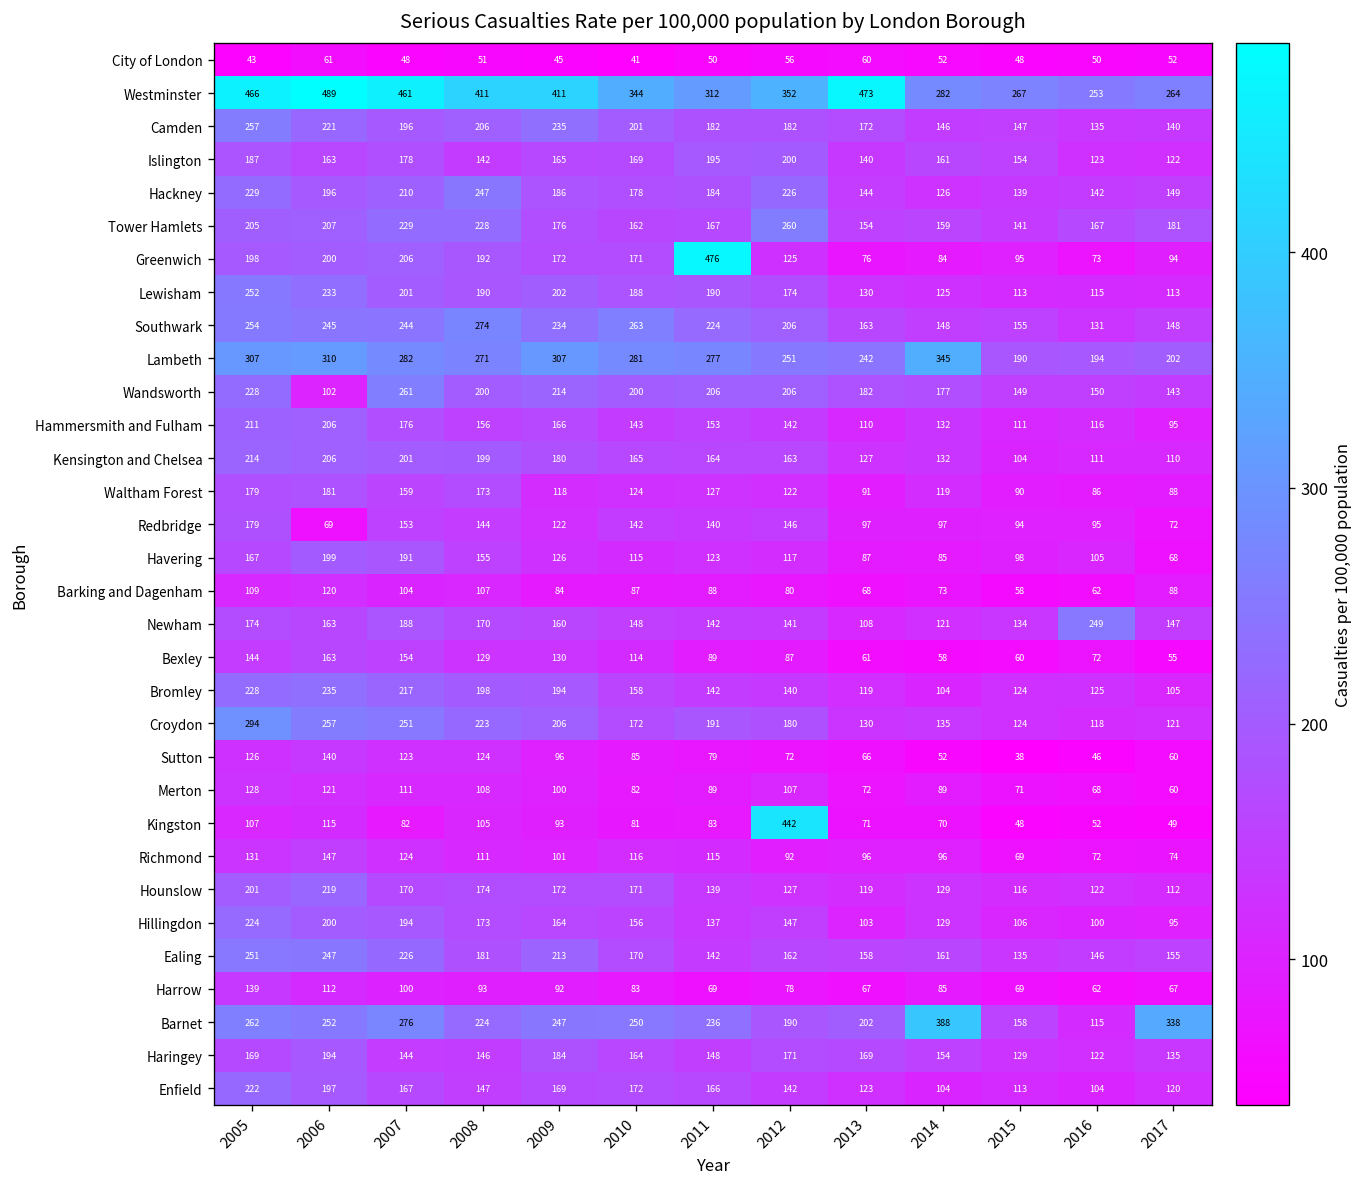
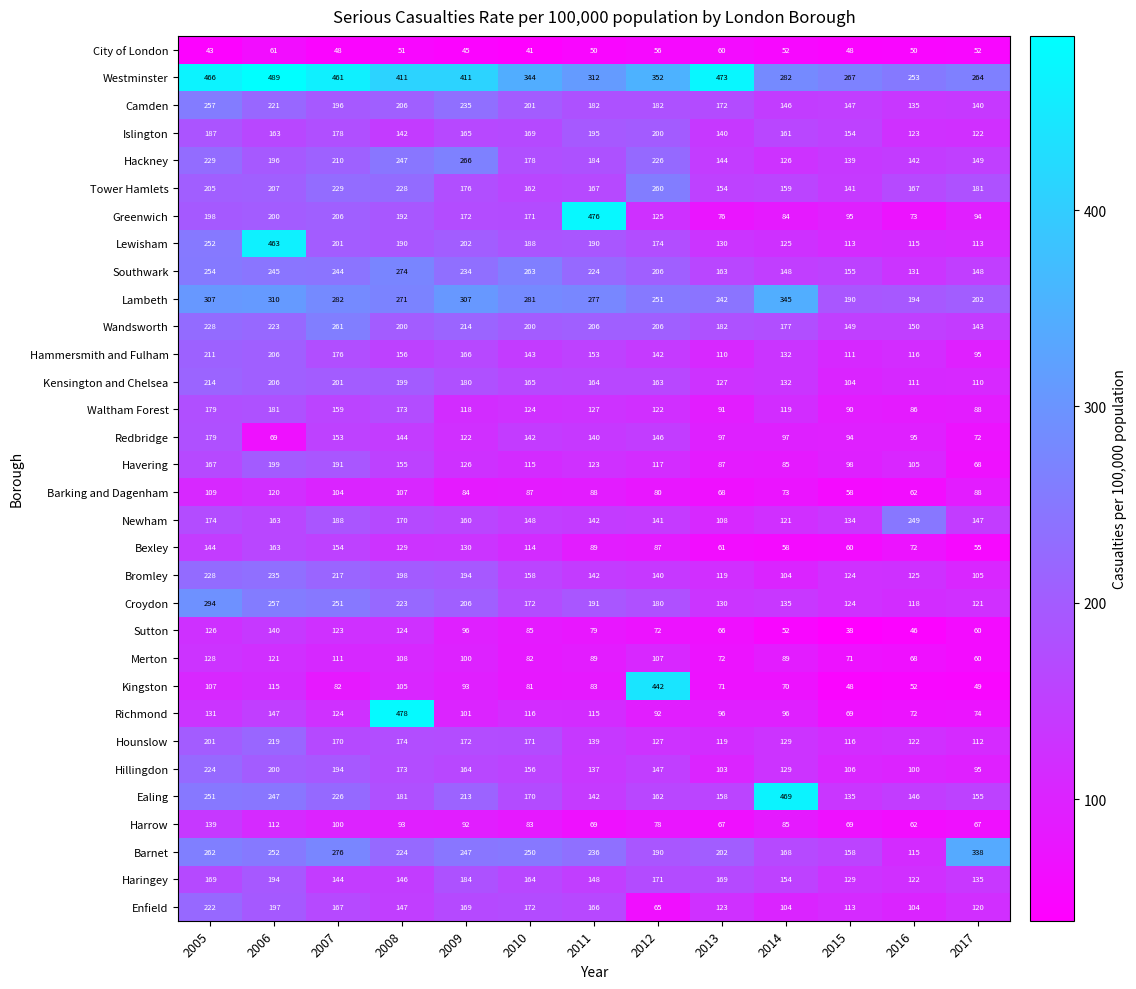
  {
    "Hackney": {
      "2005": 229,
      "2006": 196,
      "2007": 210,
      "2008": 247,
-     "2009": 186,
+     "2009": 266,
      "2010": 178,
      "2011": 184,
      "2012": 226,
      "2013": 144,
      "2014": 126,
      "2015": 139,
      "2016": 142,
      "2017": 149
    },
    "Lewisham": {
      "2005": 252,
-     "2006": 233,
+     "2006": 463,
      "2007": 201,
      "2008": 190,
      "2009": 202,
      "2010": 188,
      "2011": 190,
      "2012": 174,
      "2013": 130,
      "2014": 125,
      "2015": 113,
      "2016": 115,
      "2017": 113
    },
    "Wandsworth": {
      "2005": 228,
-     "2006": 102,
+     "2006": 223,
      "2007": 261,
      "2008": 200,
      "2009": 214,
      "2010": 200,
      "2011": 206,
      "2012": 206,
      "2013": 182,
      "2014": 177,
      "2015": 149,
      "2016": 150,
      "2017": 143
    },
    "Richmond": {
      "2005": 131,
      "2006": 147,
      "2007": 124,
-     "2008": 111,
+     "2008": 478,
      "2009": 101,
      "2010": 116,
      "2011": 115,
      "2012": 92,
      "2013": 96,
      "2014": 96,
      "2015": 69,
      "2016": 72,
      "2017": 74
    },
    "Ealing": {
      "2005": 251,
      "2006": 247,
      "2007": 226,
      "2008": 181,
      "2009": 213,
      "2010": 170,
      "2011": 142,
      "2012": 162,
      "2013": 158,
-     "2014": 161,
+     "2014": 469,
      "2015": 135,
      "2016": 146,
      "2017": 155
    },
    "Barnet": {
      "2005": 262,
      "2006": 252,
      "2007": 276,
      "2008": 224,
      "2009": 247,
      "2010": 250,
      "2011": 236,
      "2012": 190,
      "2013": 202,
-     "2014": 388,
+     "2014": 168,
      "2015": 158,
      "2016": 115,
      "2017": 338
    },
    "Enfield": {
      "2005": 222,
      "2006": 197,
      "2007": 167,
      "2008": 147,
      "2009": 169,
      "2010": 172,
      "2011": 166,
-     "2012": 142,
+     "2012": 65,
      "2013": 123,
      "2014": 104,
      "2015": 113,
      "2016": 104,
      "2017": 120
    }
  }
